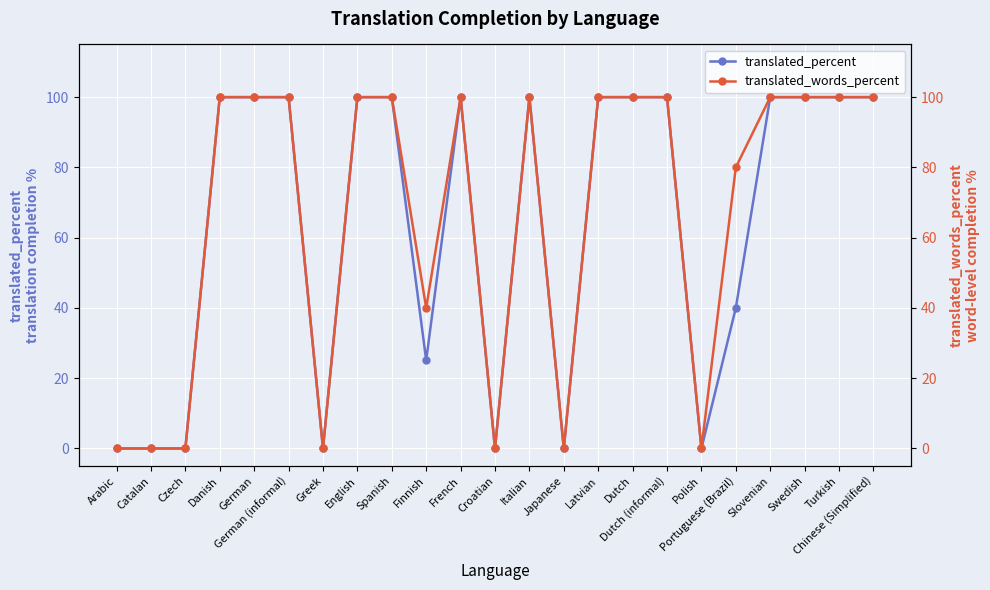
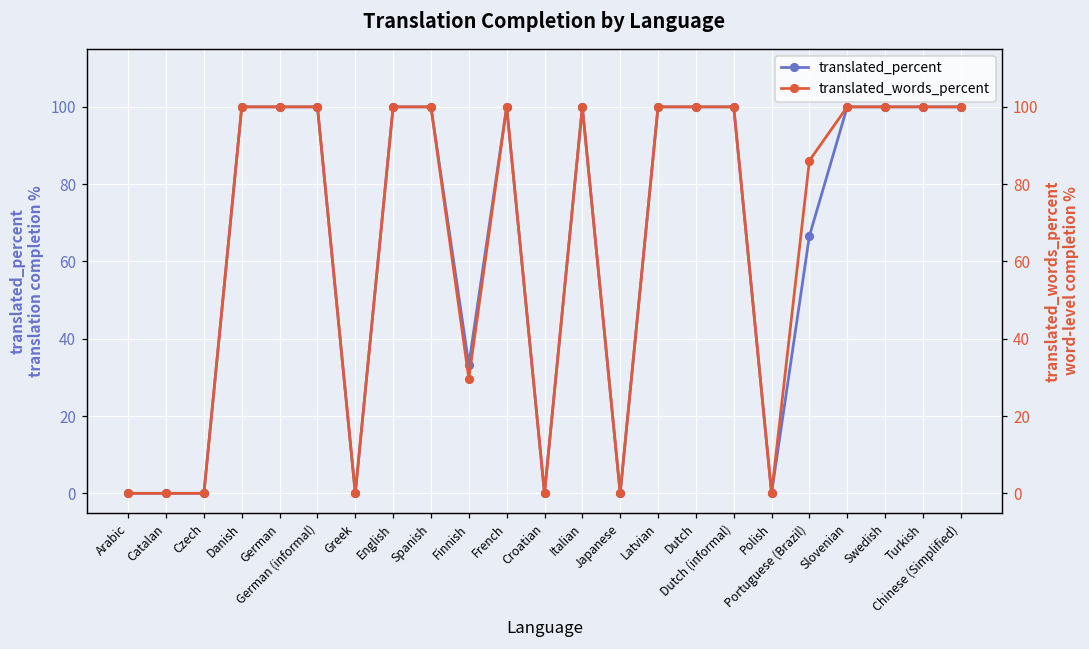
  {
    "translated_percent": {
      "Arabic": 0,
      "Catalan": 0,
      "Czech": 0,
      "Danish": 100,
      "German": 100,
      "German (informal)": 100,
      "Greek": 0,
      "English": 100,
      "Spanish": 100,
-     "Finnish": 25,
+     "Finnish": 33,
      "French": 100,
      "Croatian": 0,
      "Italian": 100,
      "Japanese": 0,
      "Latvian": 100,
      "Dutch": 100,
      "Dutch (informal)": 100,
      "Polish": 0,
-     "Portuguese (Brazil)": 40,
+     "Portuguese (Brazil)": 67,
      "Slovenian": 100,
      "Swedish": 100,
      "Turkish": 100,
      "Chinese (Simplified)": 100
    },
    "translated_words_percent": {
      "Arabic": 0,
      "Catalan": 0,
      "Czech": 0,
      "Danish": 100,
      "German": 100,
      "German (informal)": 100,
      "Greek": 0,
      "English": 100,
      "Spanish": 100,
-     "Finnish": 40,
+     "Finnish": 30,
      "French": 100,
      "Croatian": 0,
      "Italian": 100,
      "Japanese": 0,
      "Latvian": 100,
      "Dutch": 100,
      "Dutch (informal)": 100,
      "Polish": 0,
-     "Portuguese (Brazil)": 80,
+     "Portuguese (Brazil)": 86,
      "Slovenian": 100,
      "Swedish": 100,
      "Turkish": 100,
      "Chinese (Simplified)": 100
    }
  }
